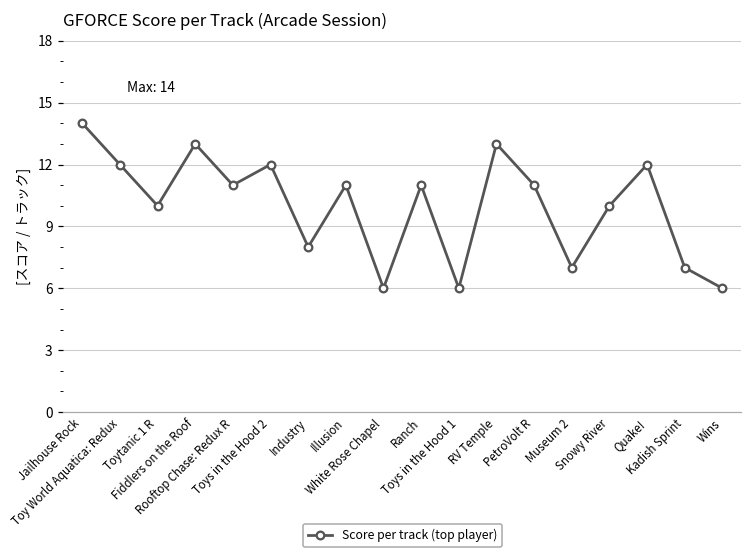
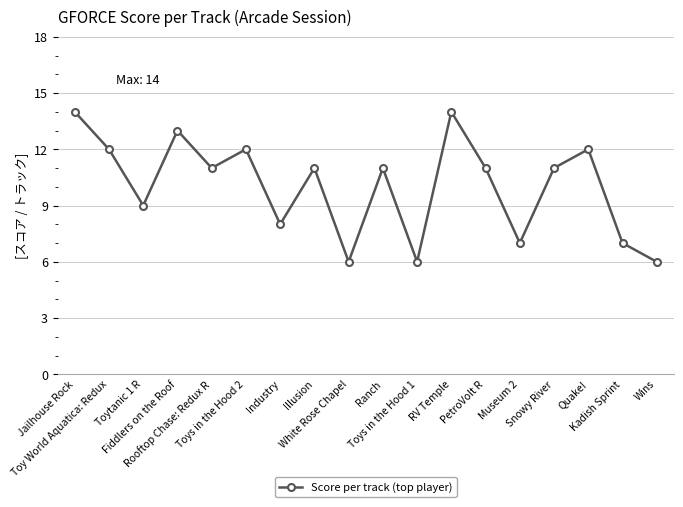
  {
    "Jailhouse Rock": 14,
    "Toy World Aquatica: Redux": 12,
-   "Toytanic 1 R": 10,
+   "Toytanic 1 R": 9,
    "Fiddlers on the Roof": 13,
    "Rooftop Chase: Redux R": 11,
    "Toys in the Hood 2": 12,
    "Industry": 8,
    "Illusion": 11,
    "White Rose Chapel": 6,
    "Ranch": 11,
    "Toys in the Hood 1": 6,
-   "RV Temple": 13,
+   "RV Temple": 14,
    "PetroVolt R": 11,
    "Museum 2": 7,
-   "Snowy River": 10,
+   "Snowy River": 11,
    "Quake!": 12,
    "Kadish Sprint": 7,
    "Wins": 6
  }
